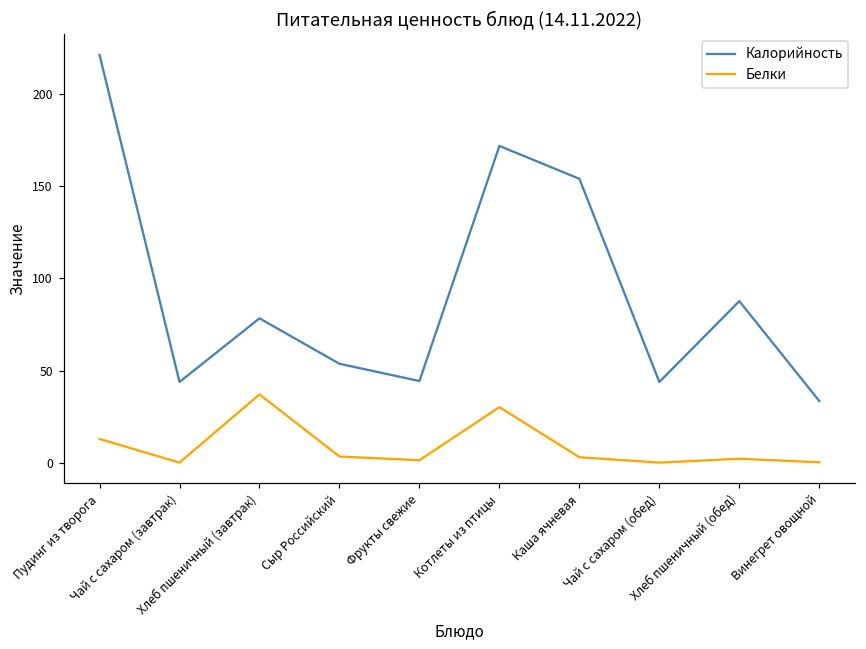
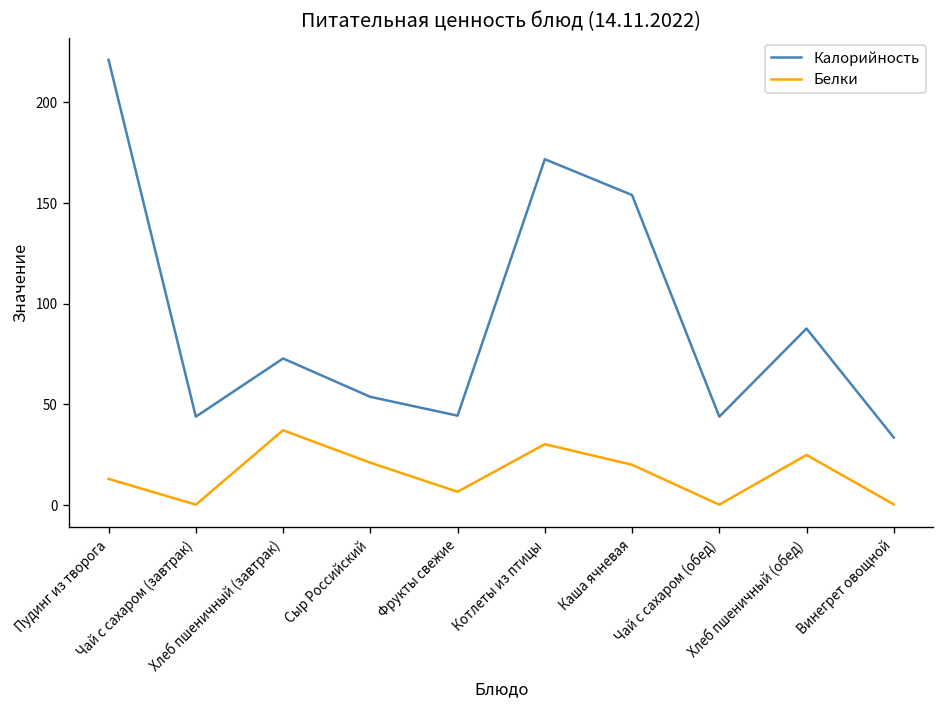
  {
    "Калорийность": {
      "Пудинг из творога": 221,
      "Чай с сахаром (завтрак)": 44,
-     "Хлеб пшеничный (завтрак)": 78,
+     "Хлеб пшеничный (завтрак)": 73,
      "Сыр Российский": 54,
      "Фрукты свежие": 44,
      "Котлеты из птицы": 172,
      "Каша ячневая": 154,
      "Чай с сахаром (обед)": 44,
      "Хлеб пшеничный (обед)": 88,
      "Винегрет овощной": 34
    },
    "Белки": {
      "Пудинг из творога": 13,
      "Чай с сахаром (завтрак)": 0,
      "Хлеб пшеничный (завтрак)": 37,
-     "Сыр Российский": 3,
-     "Фрукты свежие": 2,
+     "Сыр Российский": 21,
+     "Фрукты свежие": 7,
      "Котлеты из птицы": 30,
-     "Каша ячневая": 3,
+     "Каша ячневая": 20,
      "Чай с сахаром (обед)": 0,
-     "Хлеб пшеничный (обед)": 2,
+     "Хлеб пшеничный (обед)": 25,
      "Винегрет овощной": 0
    }
  }
